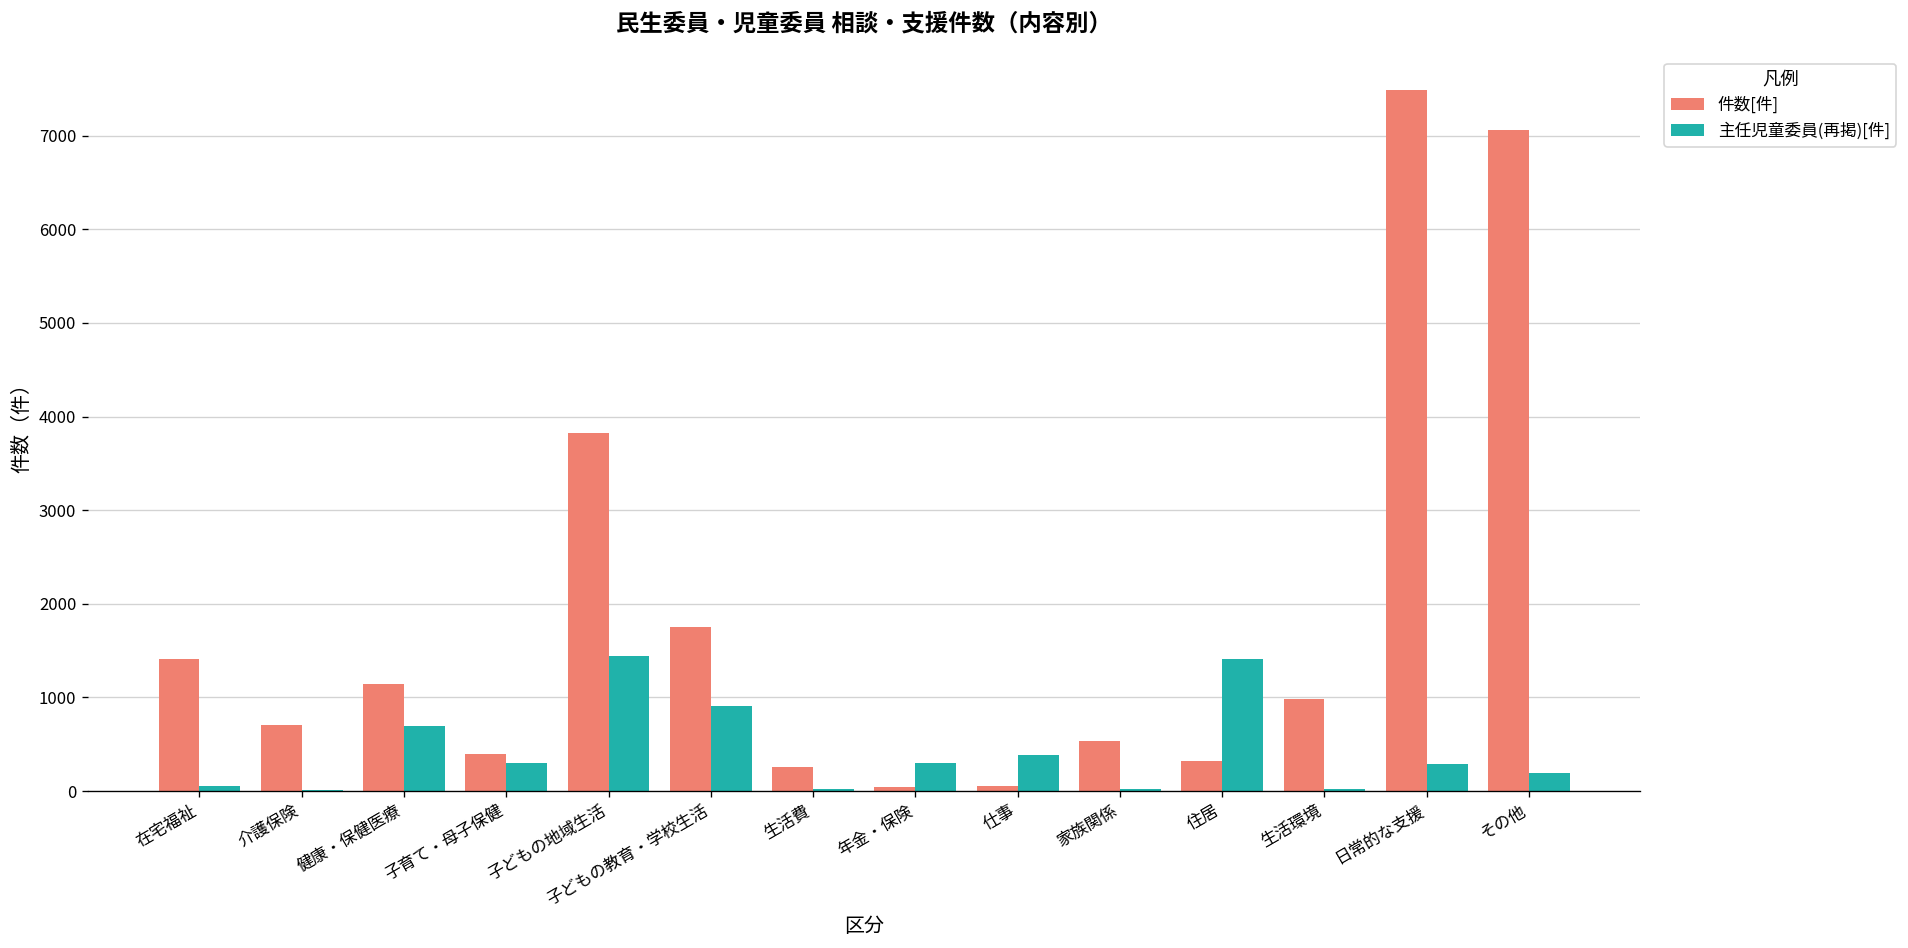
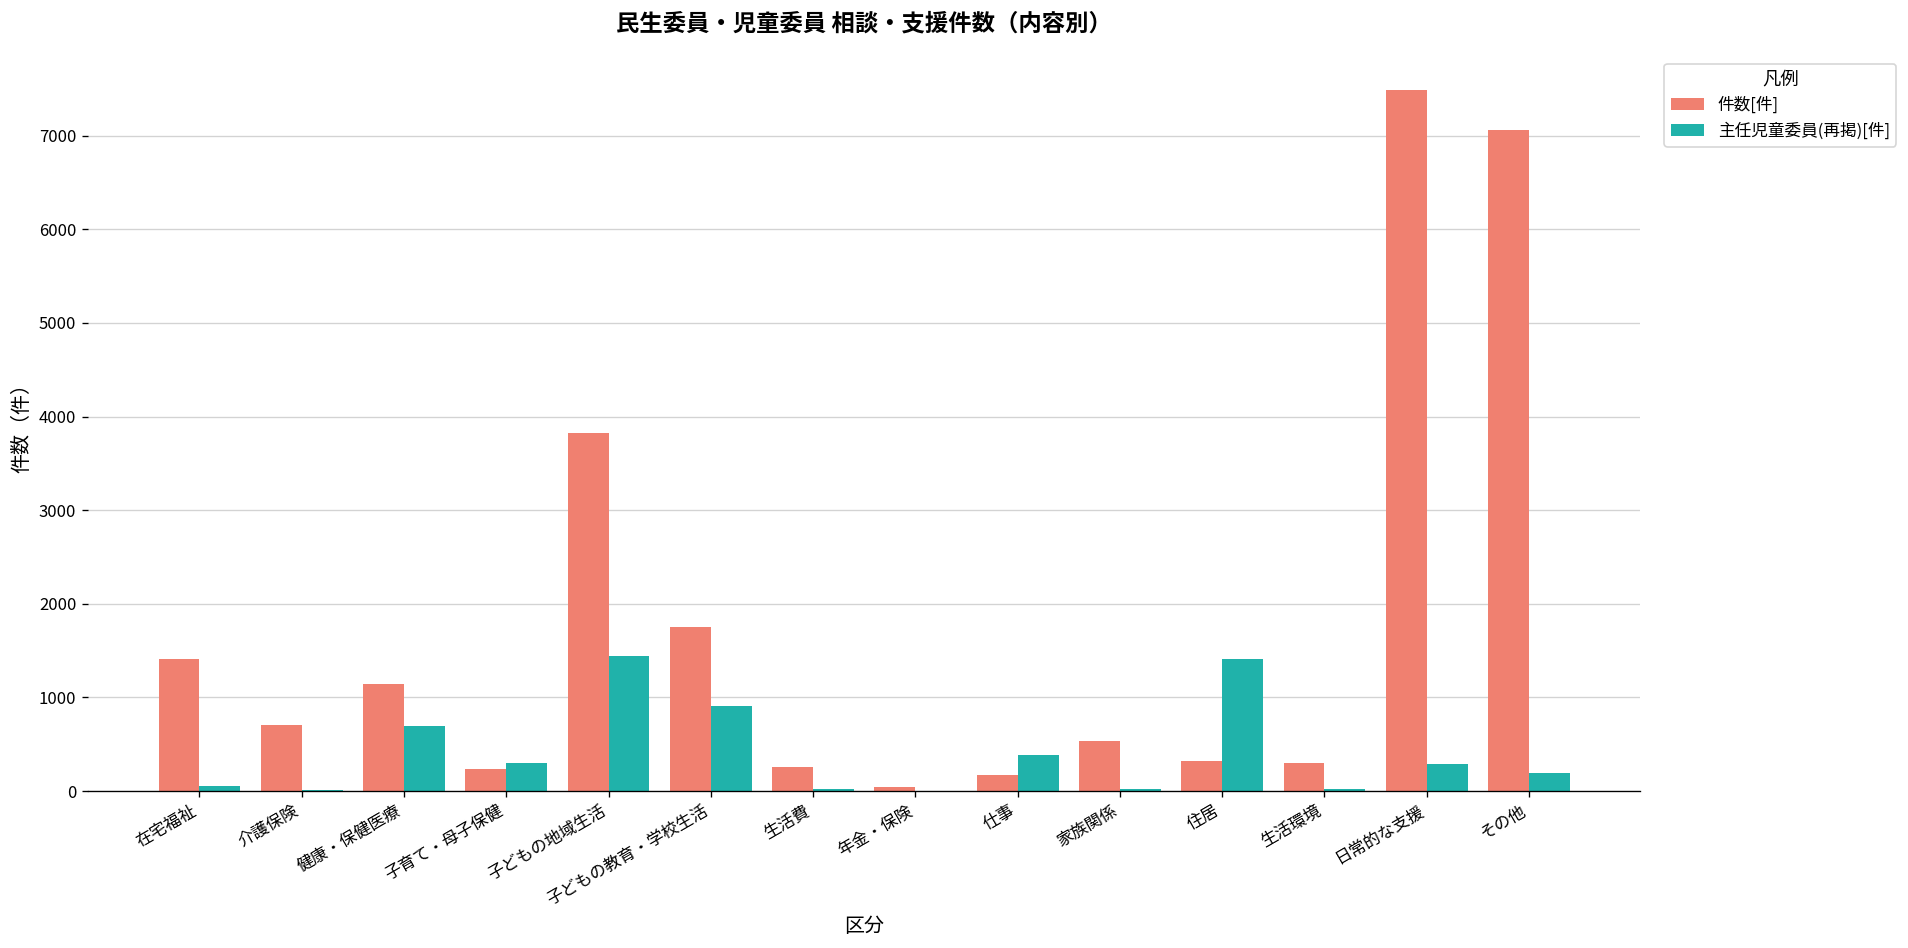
  {
    "件数[件]": {
      "在宅福祉": 1400,
      "介護保険": 700,
      "健康・保健医療": 1100,
-     "子育て・母子保健": 400,
+     "子育て・母子保健": 200,
      "子どもの地域生活": 3800,
      "子どもの教育・学校生活": 1800,
      "生活費": 300,
      "年金・保険": 0,
-     "仕事": 100,
+     "仕事": 200,
      "家族関係": 500,
      "住居": 300,
-     "生活環境": 1000,
+     "生活環境": 300,
      "日常的な支援": 7500,
      "その他": 7100
    },
    "主任児童委員(再掲)[件]": {
      "在宅福祉": 100,
      "健康・保健医療": 700,
      "子育て・母子保健": 300,
      "子どもの地域生活": 1400,
      "子どもの教育・学校生活": 900,
-     "年金・保険": 300,
+     "年金・保険": 0,
      "仕事": 400,
      "住居": 1400,
      "日常的な支援": 300,
      "その他": 200
    }
  }
